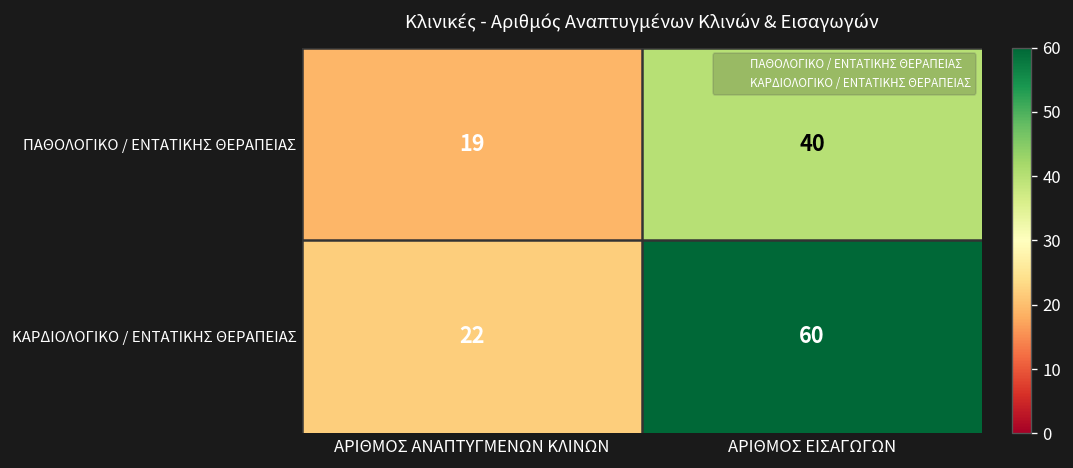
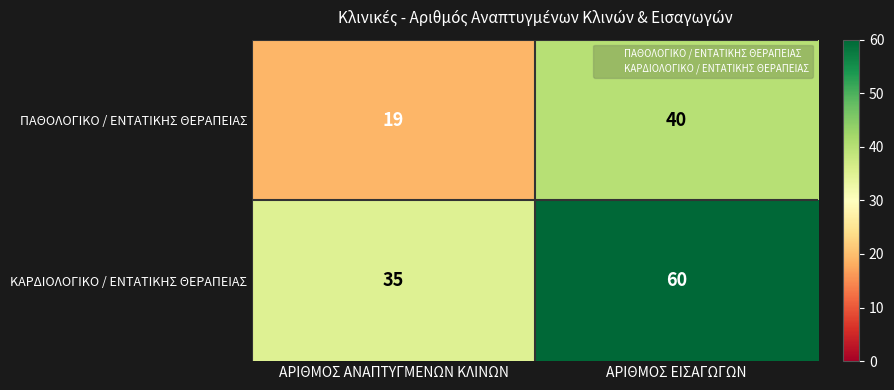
  {
    "ΠΑΘΟΛΟΓΙΚΟ / ΕΝΤΑΤΙΚΗΣ ΘΕΡΑΠΕΙΑΣ": {
      "ΑΡΙΘΜΟΣ ΑΝΑΠΤΥΓΜΕΝΩΝ ΚΛΙΝΩΝ": 19,
      "ΑΡΙΘΜΟΣ ΕΙΣΑΓΩΓΩΝ": 40
    },
    "ΚΑΡΔΙΟΛΟΓΙΚΟ / ΕΝΤΑΤΙΚΗΣ ΘΕΡΑΠΕΙΑΣ": {
-     "ΑΡΙΘΜΟΣ ΑΝΑΠΤΥΓΜΕΝΩΝ ΚΛΙΝΩΝ": 22,
+     "ΑΡΙΘΜΟΣ ΑΝΑΠΤΥΓΜΕΝΩΝ ΚΛΙΝΩΝ": 35,
      "ΑΡΙΘΜΟΣ ΕΙΣΑΓΩΓΩΝ": 60
    }
  }
